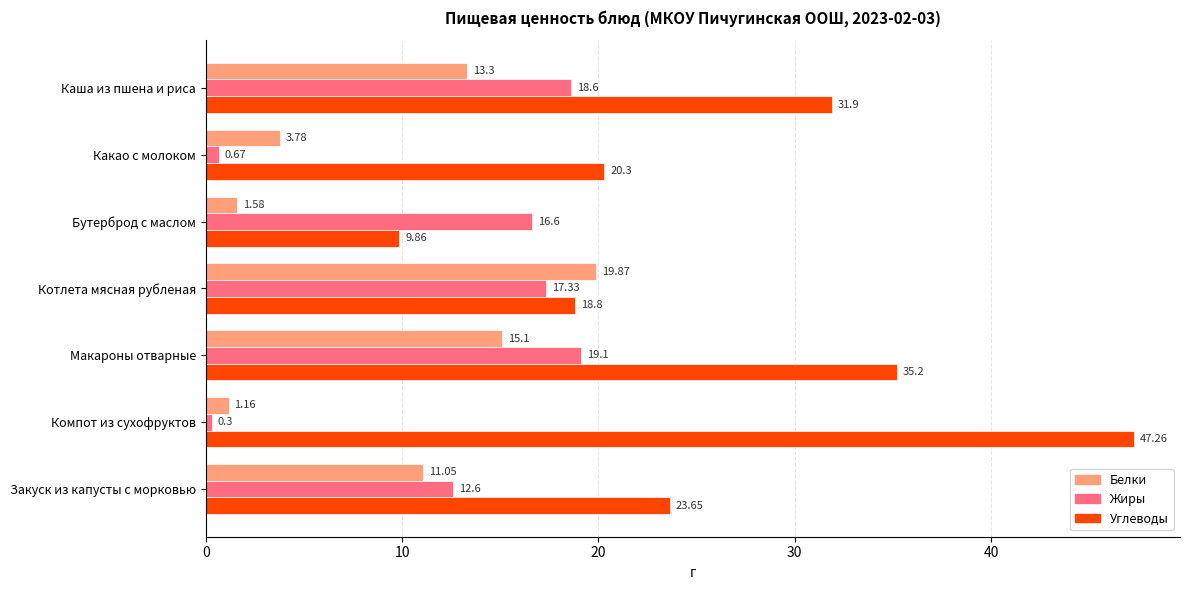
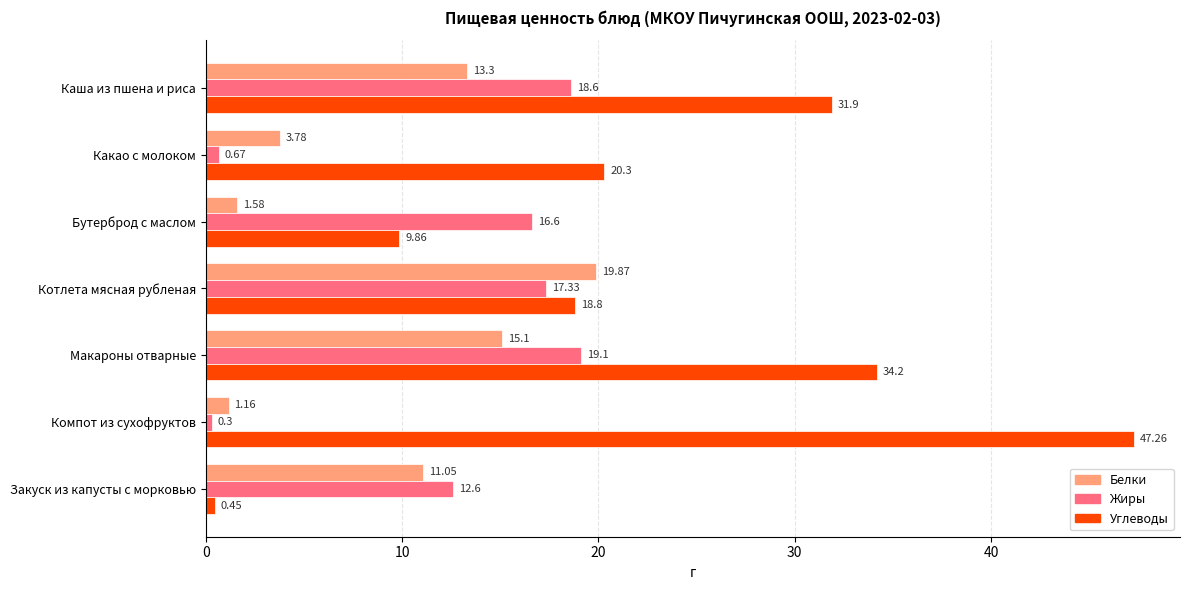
  {
    "Углеводы": {
      "Каша из пшена и риса": 31.9,
      "Какао с молоком": 20.3,
      "Бутерброд с маслом": 9.86,
      "Котлета мясная рубленая": 18.8,
-     "Макароны отварные": 35.2,
+     "Макароны отварные": 34.2,
      "Компот из сухофруктов": 47.26,
-     "Закуск из капусты с морковью": 23.65
+     "Закуск из капусты с морковью": 0.45
    }
  }
